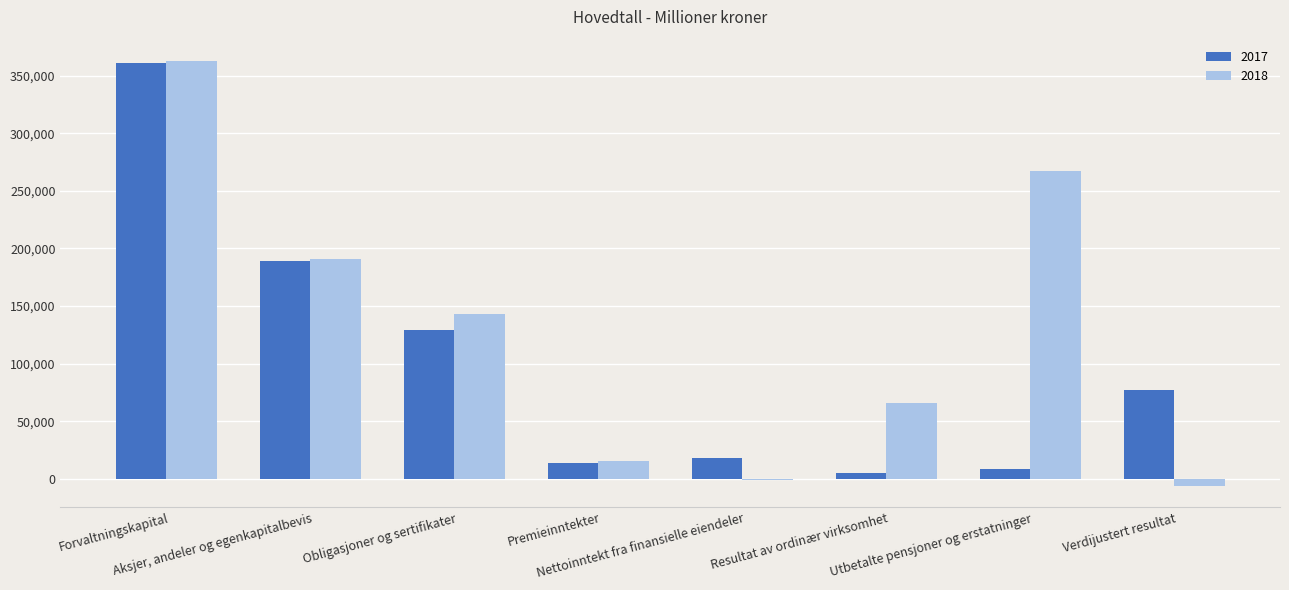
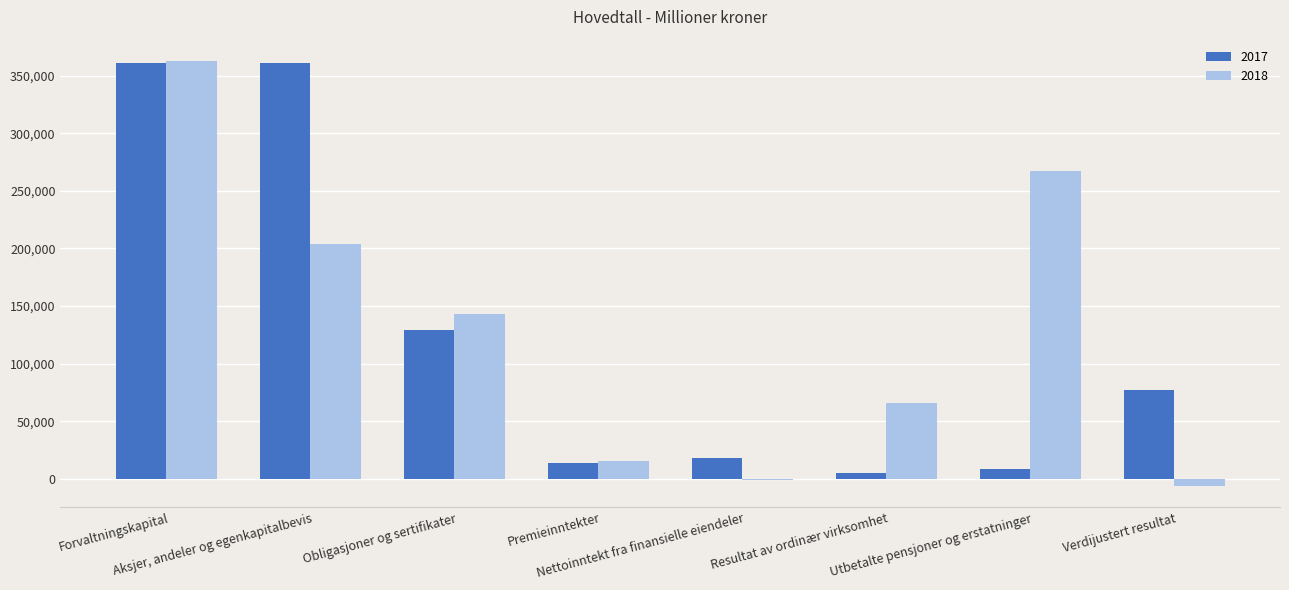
  {
    "2017": {
      "Forvaltningskapital": "361,000",
-     "Aksjer, andeler og egenkapitalbevis": "189,000",
+     "Aksjer, andeler og egenkapitalbevis": "361,000",
      "Obligasjoner og sertifikater": "129,000",
      "Premieinntekter": "14,000",
      "Nettoinntekt fra finansielle eiendeler": "18,000",
      "Resultat av ordinær virksomhet": "5,000",
      "Utbetalte pensjoner og erstatninger": "9,000",
      "Verdijustert resultat": "77,000"
    },
    "2018": {
      "Forvaltningskapital": "363,000",
-     "Aksjer, andeler og egenkapitalbevis": "191,000",
+     "Aksjer, andeler og egenkapitalbevis": "204,000",
      "Obligasjoner og sertifikater": "143,000",
      "Premieinntekter": "16,000",
      "Resultat av ordinær virksomhet": "66,000",
      "Utbetalte pensjoner og erstatninger": "267,000",
      "Verdijustert resultat": "-6,000"
    }
  }
